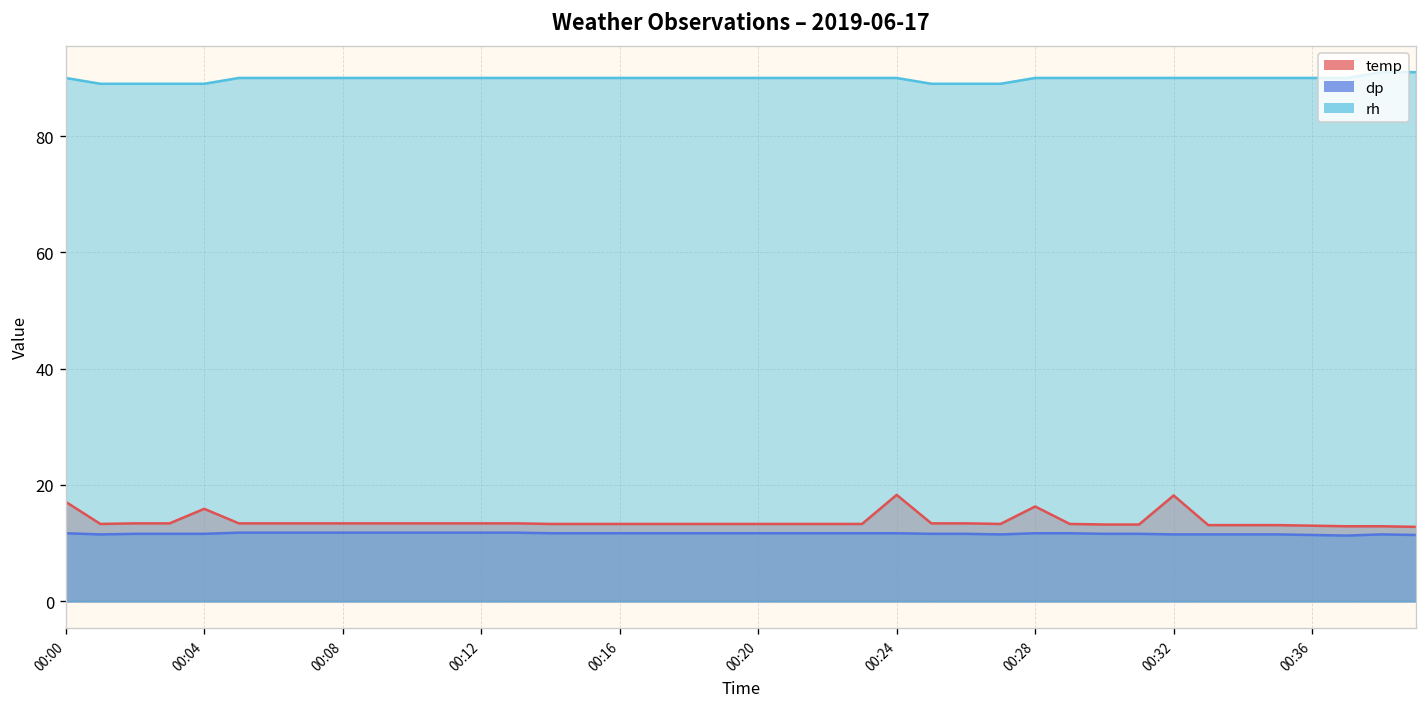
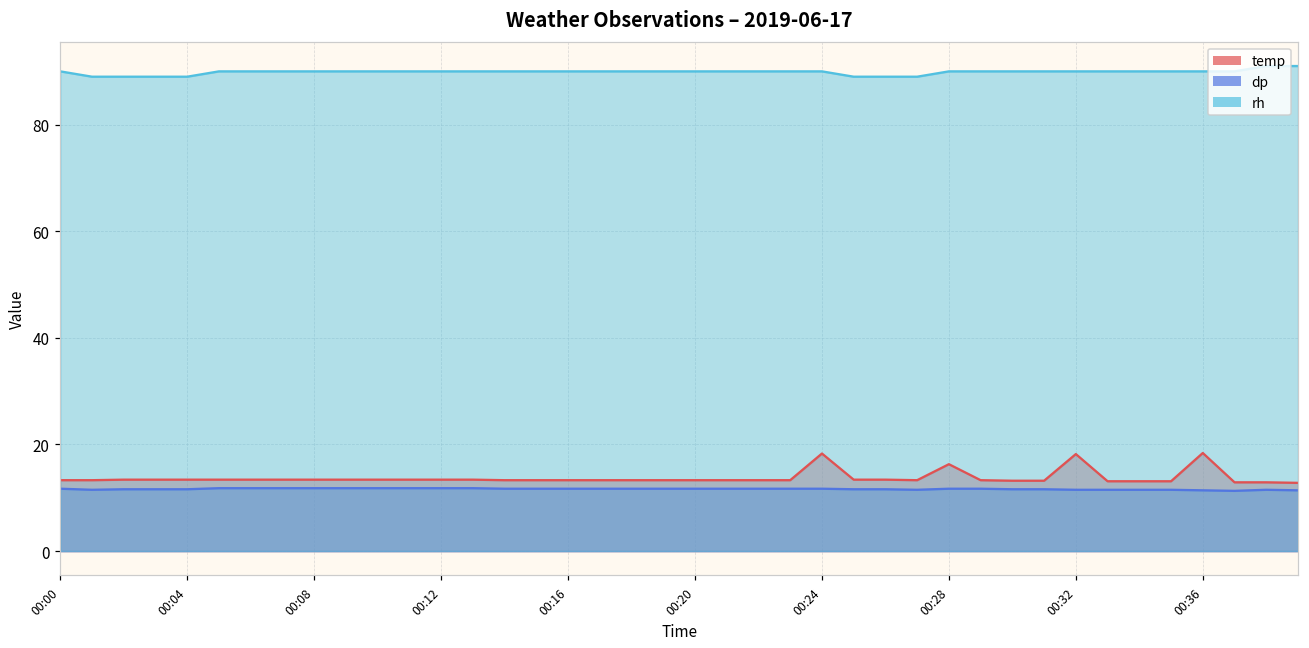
  {
    "temp": {
-     "00:00": 17,
-     "00:04": 16,
+     "00:00": 13,
+     "00:04": 13,
      "00:08": 13,
      "00:12": 13,
      "00:16": 13,
      "00:20": 13,
      "00:24": 18,
      "00:28": 16,
      "00:32": 18,
-     "00:36": 13
+     "00:36": 18
    }
  }
